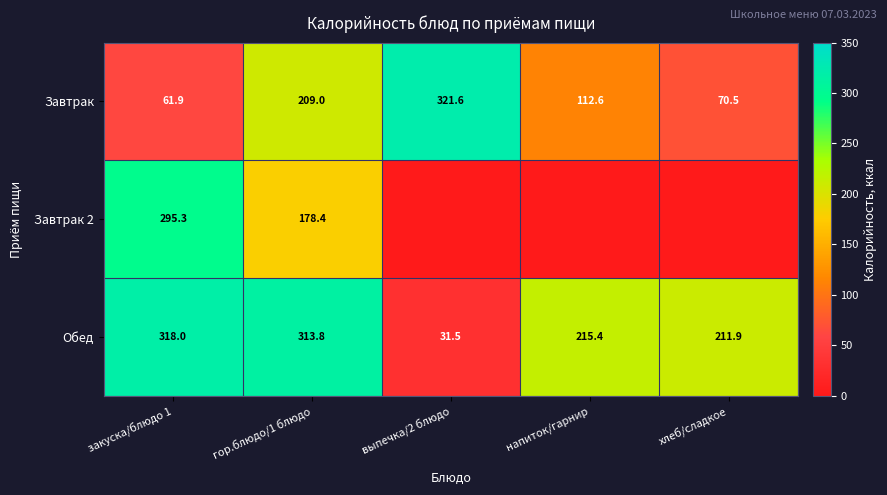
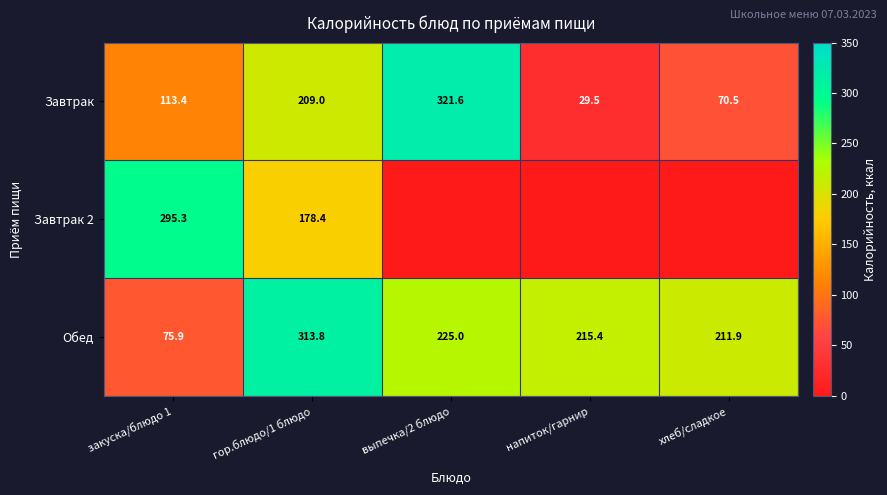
  {
    "Завтрак": {
-     "закуска/блюдо 1": 61.9,
+     "закуска/блюдо 1": 113.4,
      "гор.блюдо/1 блюдо": 209.0,
      "выпечка/2 блюдо": 321.6,
-     "напиток/гарнир": 112.6,
+     "напиток/гарнир": 29.5,
      "хлеб/сладкое": 70.5
    },
    "Завтрак 2": {
      "закуска/блюдо 1": 295.3,
      "гор.блюдо/1 блюдо": 178.4
    },
    "Обед": {
-     "закуска/блюдо 1": 318.0,
+     "закуска/блюдо 1": 75.9,
      "гор.блюдо/1 блюдо": 313.8,
-     "выпечка/2 блюдо": 31.5,
+     "выпечка/2 блюдо": 225.0,
      "напиток/гарнир": 215.4,
      "хлеб/сладкое": 211.9
    }
  }
